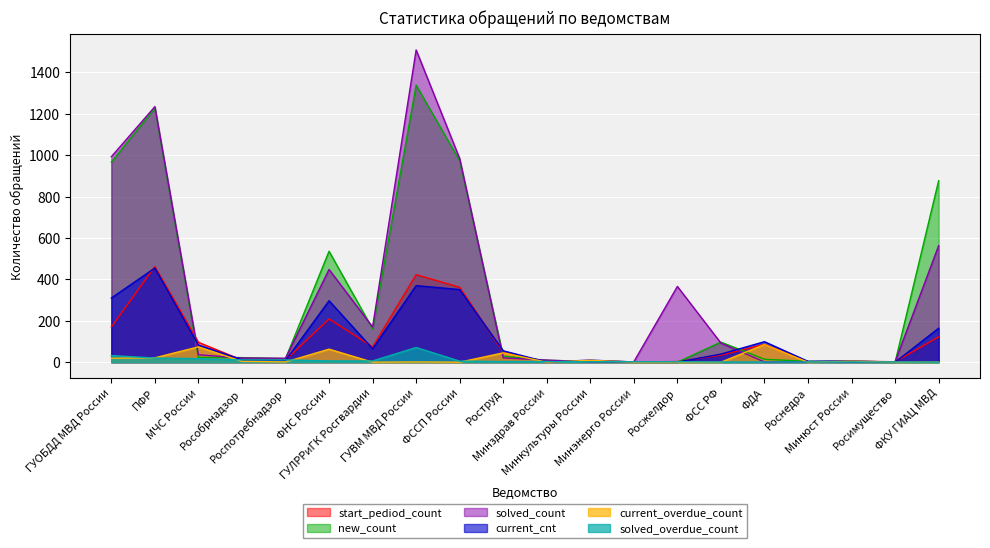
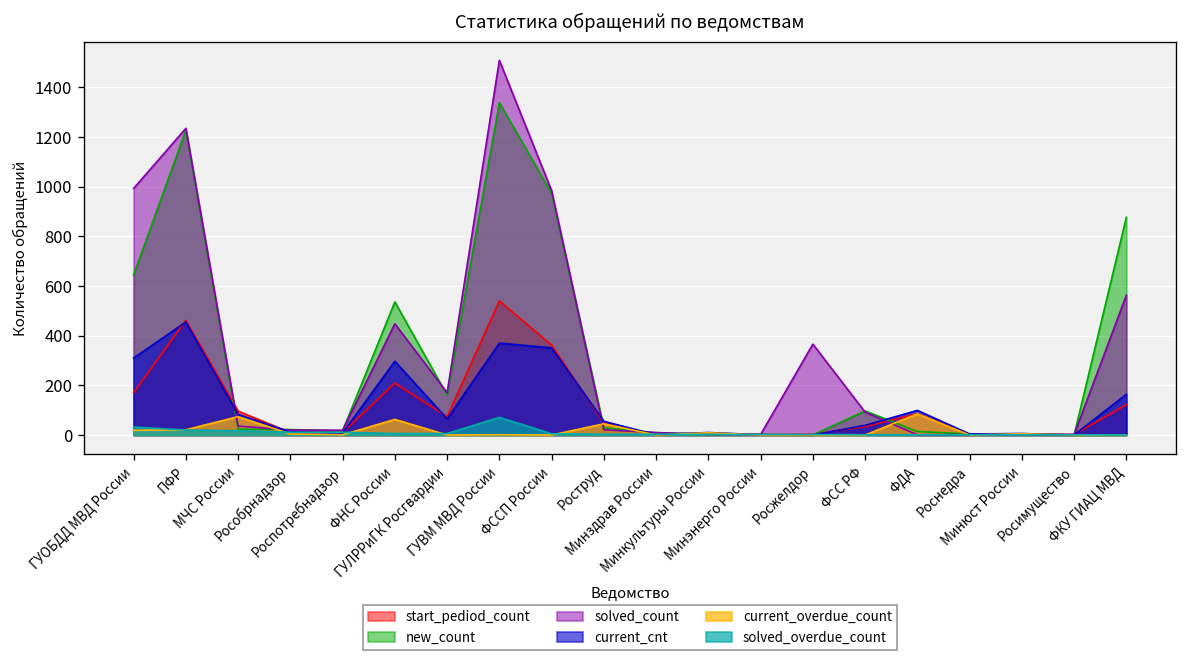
  {
    "start_pediod_count": {
      "ГУОБДД МВД России": 170,
      "МЧС России": 100,
      "ФНС России": 210,
-     "ГУВМ МВД России": 420,
+     "ГУВМ МВД России": 540,
      "ФКУ ГИАЦ МВД": 120
    },
    "new_count": {
-     "ГУОБДД МВД России": 970,
+     "ГУОБДД МВД России": 650,
      "ФНС России": 540,
      "ГУВМ МВД России": 1340,
      "ФДА": 10,
      "ФКУ ГИАЦ МВД": 880
    },
    "solved_count": {
      "ГУОБДД МВД России": 990,
      "МЧС России": 40,
      "ФНС России": 450,
      "ГУВМ МВД России": 1510,
      "Росжелдор": 370,
      "ФКУ ГИАЦ МВД": 560
    },
    "current_cnt": {
      "ГУОБДД МВД России": 310,
      "ФНС России": 300,
      "ГУВМ МВД России": 370,
      "ФДА": 100,
      "ФКУ ГИАЦ МВД": 160
    },
    "current_overdue_count": {
      "ГУОБДД МВД России": 20,
      "ФНС России": 60,
      "ГУВМ МВД России": 0
    },
    "solved_overdue_count": {
      "ГУОБДД МВД России": 30,
      "ФНС России": 10,
      "ГУВМ МВД России": 70,
      "Роструд": 0
    }
  }
